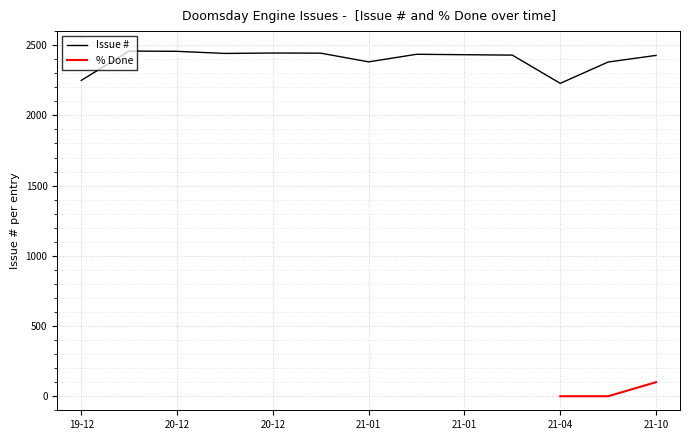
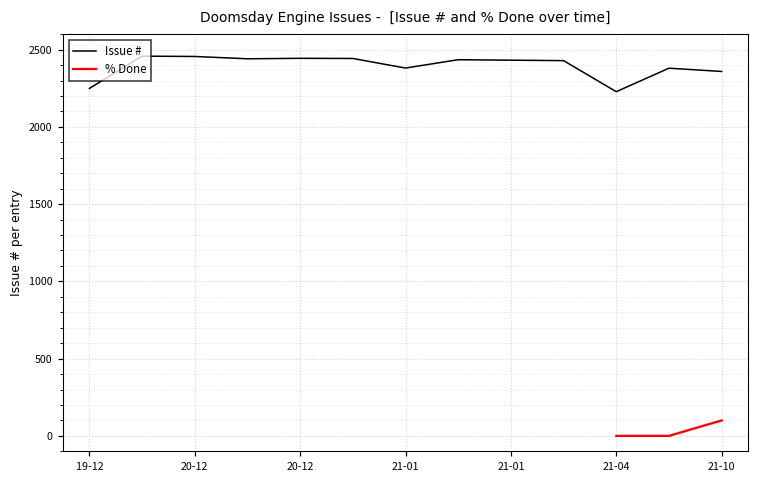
  {
    "Issue #": {
      "19-12": 2250,
      "21-04": 2230,
-     "21-10": 2430
+     "21-10": 2360
    },
    "% Done": {
      "21-04": 0,
      "21-10": 100
    }
  }
